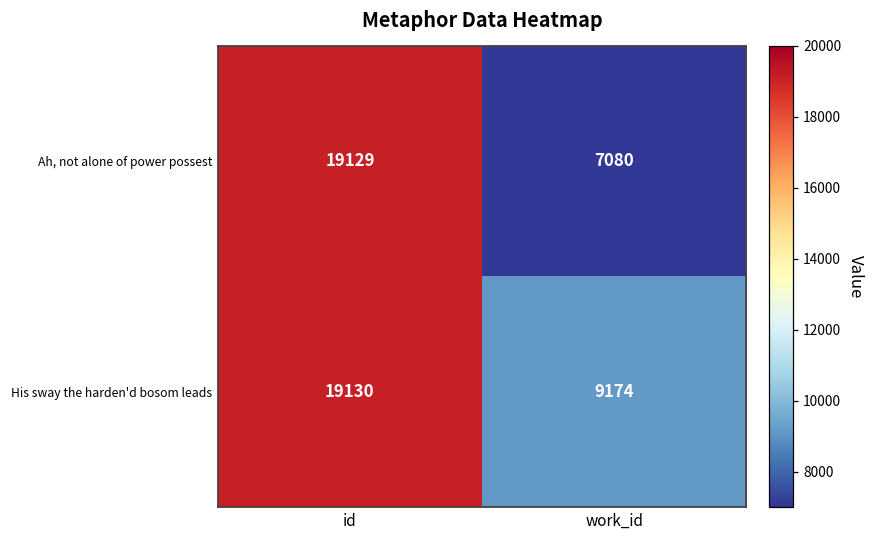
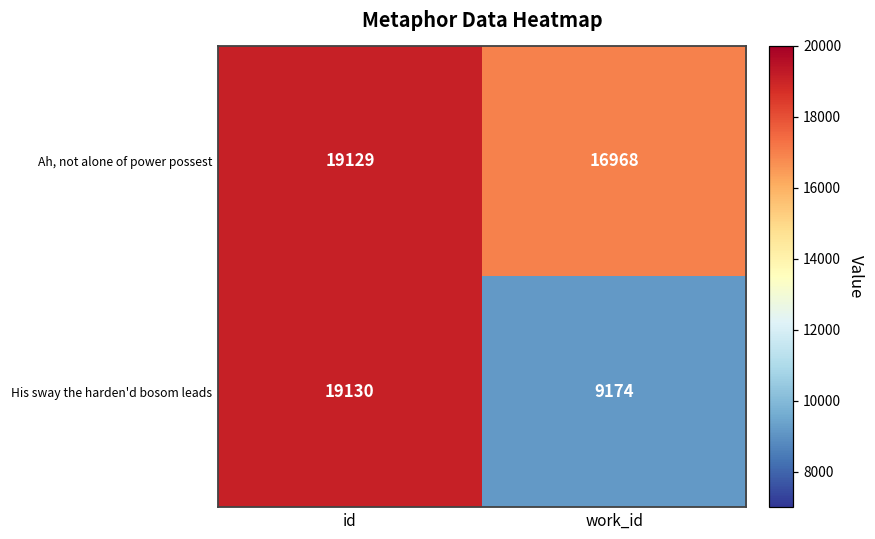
  {
    "Ah, not alone of power possest": {
      "id": 19129,
-     "work_id": 7080
+     "work_id": 16968
    },
    "His sway the harden'd bosom leads": {
      "id": 19130,
      "work_id": 9174
    }
  }
